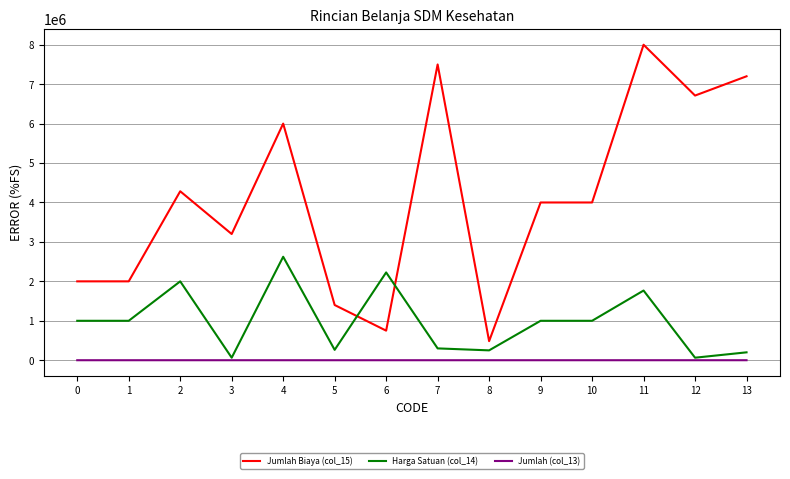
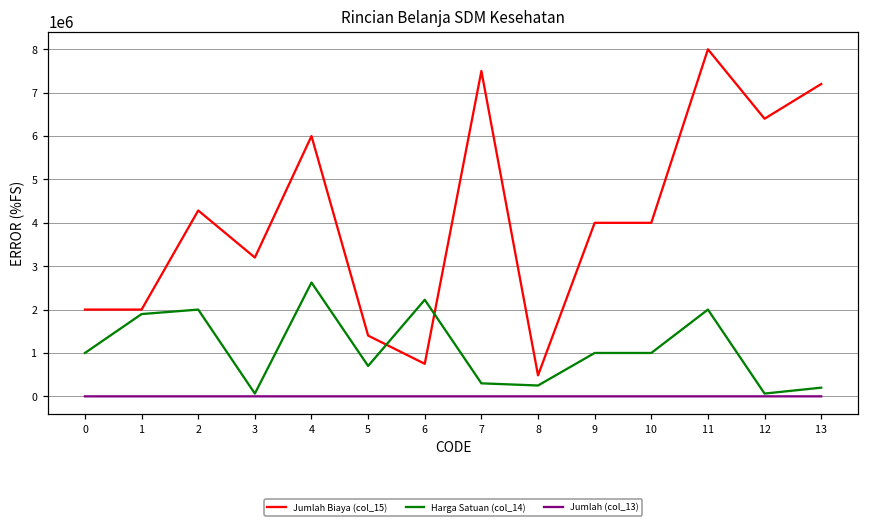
  {
    "Jumlah Biaya (col_15)": {
      "0": 2000000,
      "1": 2000000,
      "2": 4300000,
      "3": 3200000,
      "4": 6000000,
      "5": 1400000,
      "6": 800000,
      "7": 7500000,
      "8": 500000,
      "9": 4000000,
      "10": 4000000,
      "11": 8000000,
-     "12": 6700000,
+     "12": 6400000,
      "13": 7200000
    },
    "Harga Satuan (col_14)": {
      "0": 1000000,
-     "1": 1000000,
+     "1": 1900000,
      "2": 2000000,
      "4": 2600000,
-     "5": 300000,
+     "5": 700000,
      "6": 2200000,
      "7": 300000,
      "8": 300000,
      "9": 1000000,
      "10": 1000000,
-     "11": 1800000,
+     "11": 2000000,
      "13": 200000
    },
    "Jumlah (col_13)": {
      "0": 0,
      "1": 0,
      "2": 0,
      "4": 0,
      "5": 0,
      "6": 0,
      "7": 0,
      "8": 0,
      "9": 0,
      "10": 0,
      "11": 0,
      "13": 0
    }
  }
